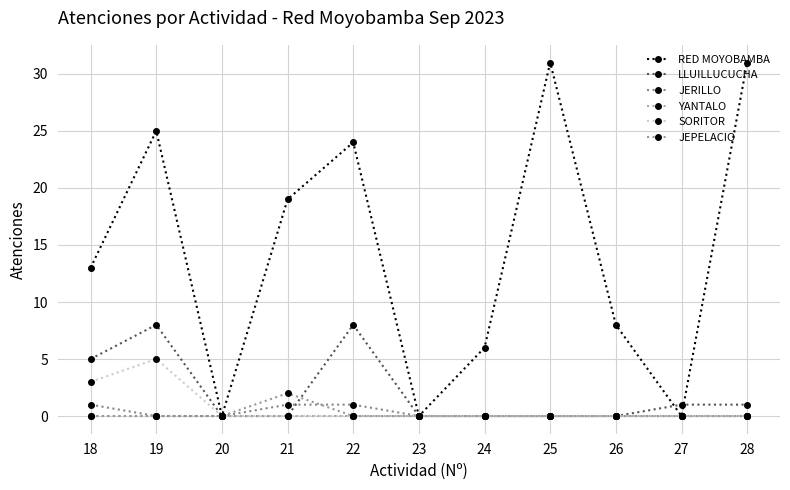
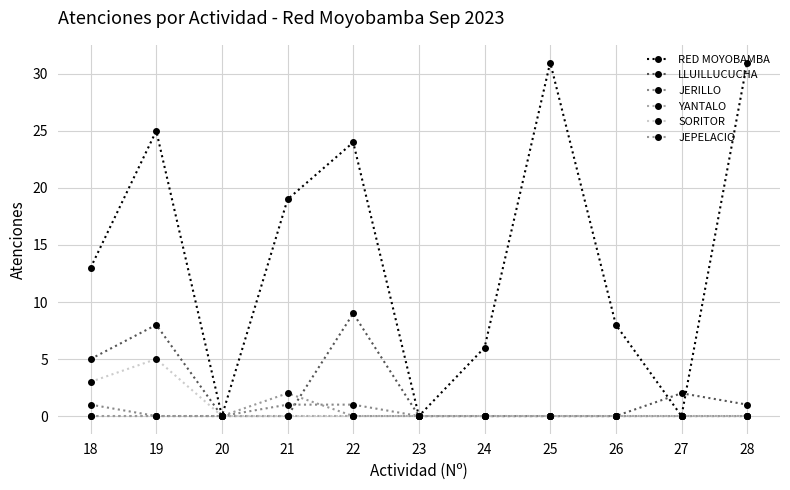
  {
    "RED MOYOBAMBA": {
      "18": 13,
      "19": 25,
      "21": 19,
      "22": 24,
      "24": 6,
      "25": 31,
      "26": 8,
      "28": 31
    },
    "LLUILLUCUCHA": {
      "18": 5,
      "19": 8,
-     "22": 8,
-     "27": 1,
+     "22": 9,
+     "27": 2,
      "28": 1
    }
  }
